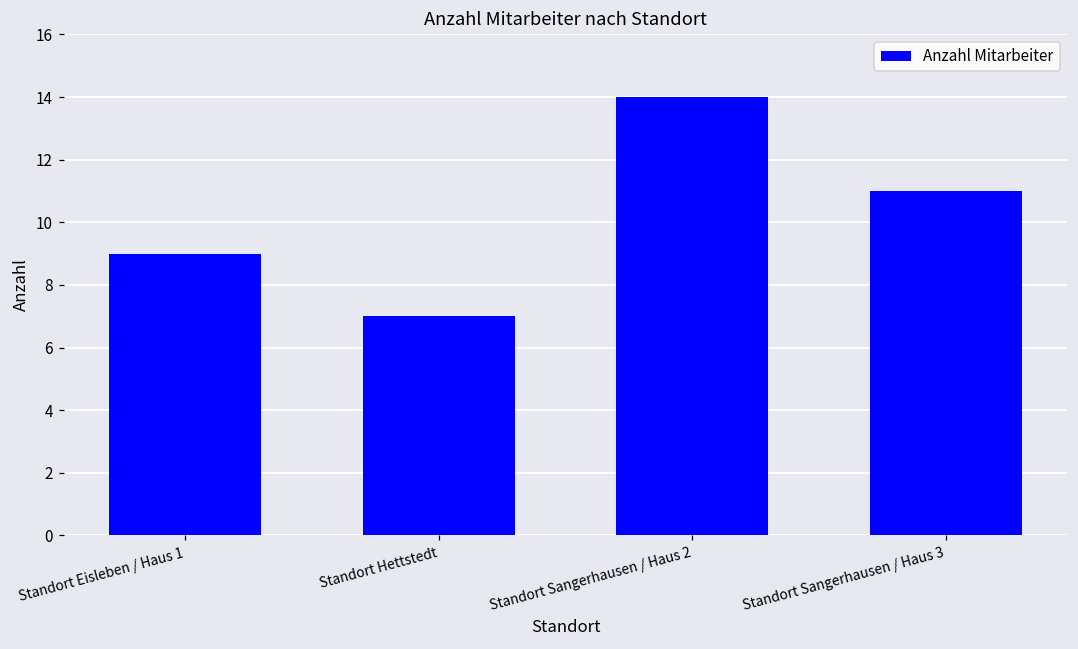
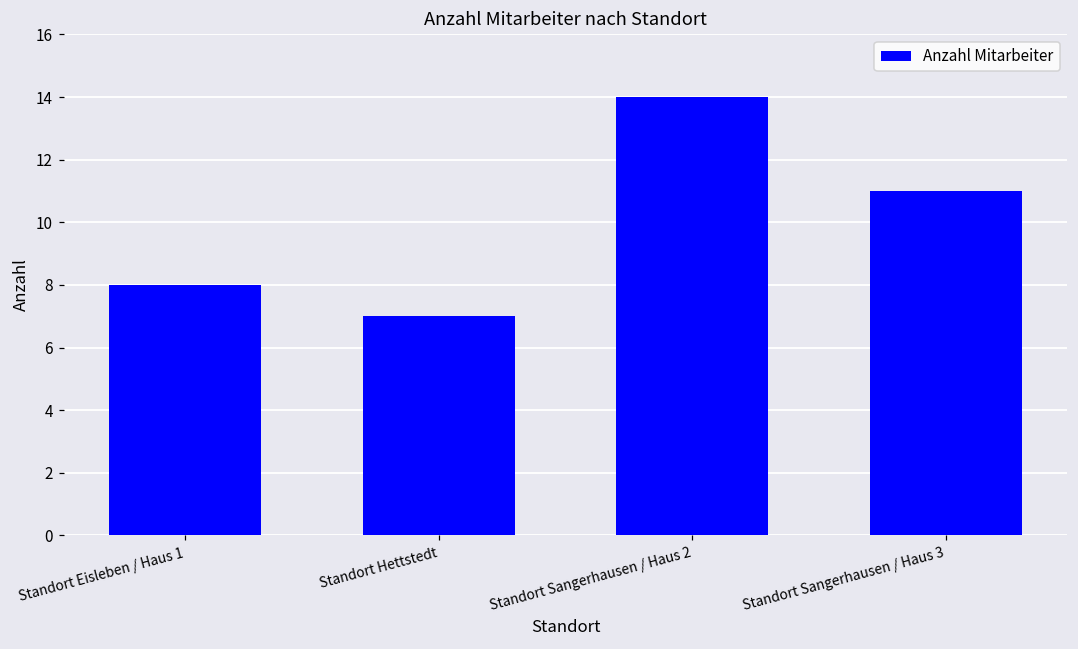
  {
-   "Standort Eisleben / Haus 1": 9,
+   "Standort Eisleben / Haus 1": 8,
    "Standort Hettstedt": 7,
    "Standort Sangerhausen / Haus 2": 14,
    "Standort Sangerhausen / Haus 3": 11
  }
